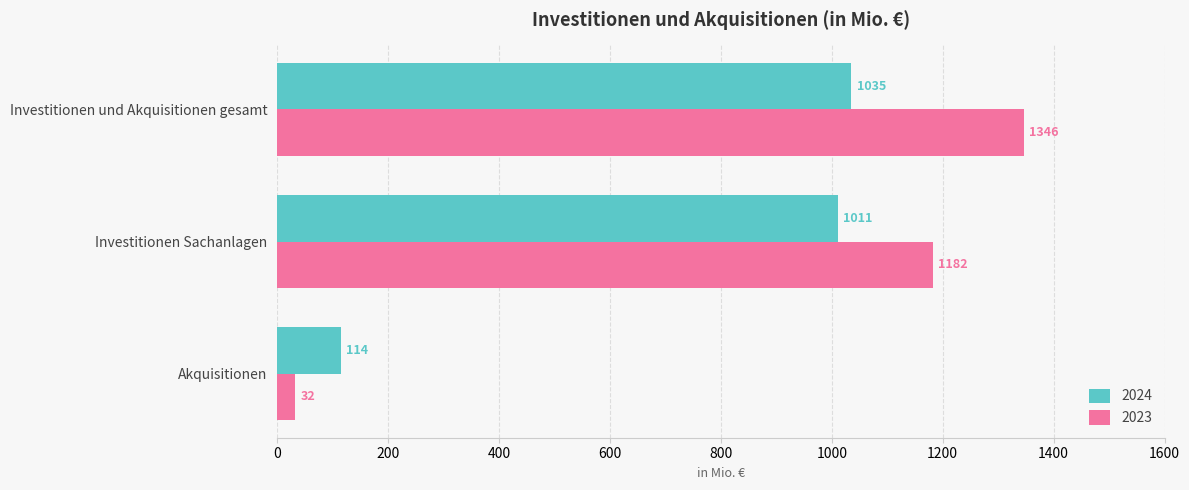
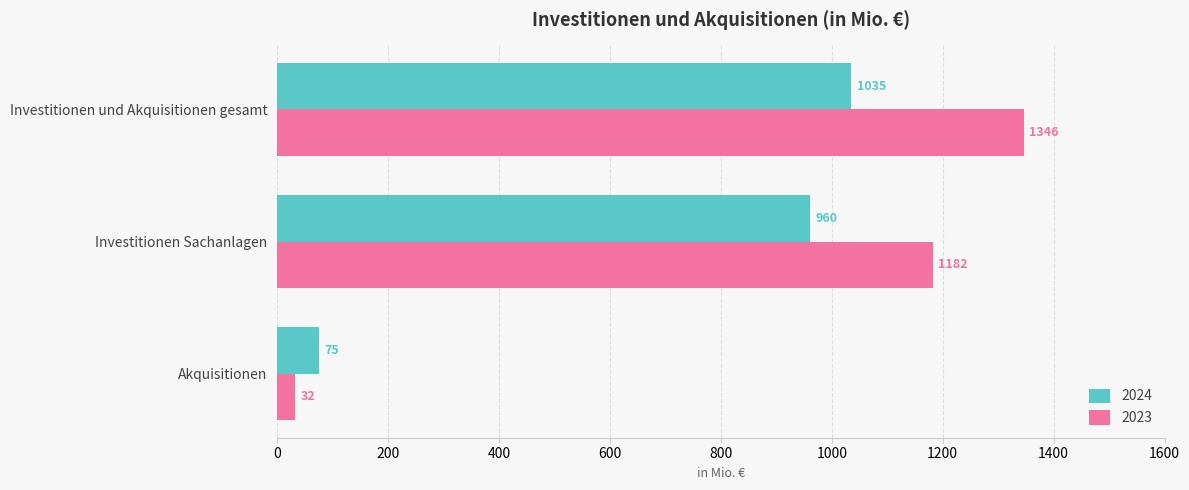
  {
    "2024": {
      "Investitionen und Akquisitionen gesamt": 1035,
-     "Investitionen Sachanlagen": 1011,
-     "Akquisitionen": 114
+     "Investitionen Sachanlagen": 960,
+     "Akquisitionen": 75
    },
    "2023": {
      "Investitionen und Akquisitionen gesamt": 1346,
      "Investitionen Sachanlagen": 1182,
      "Akquisitionen": 32
    }
  }
